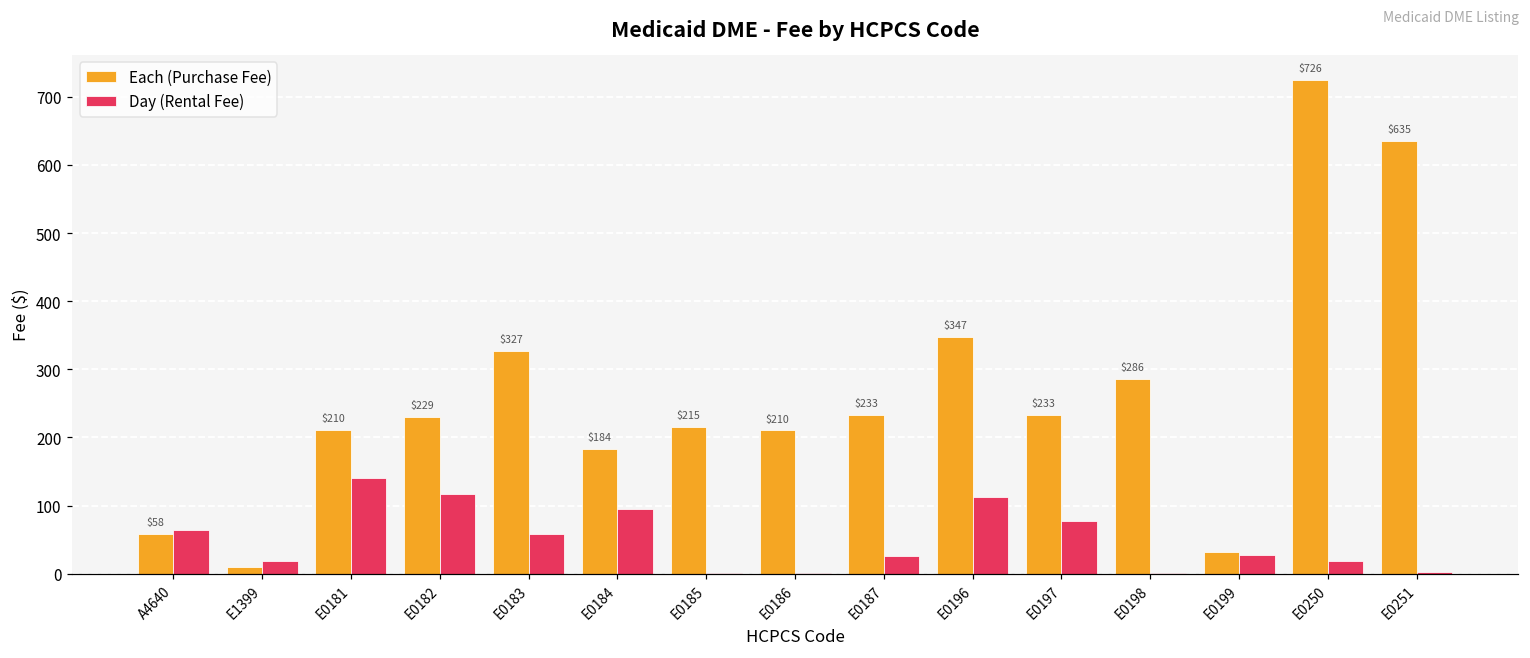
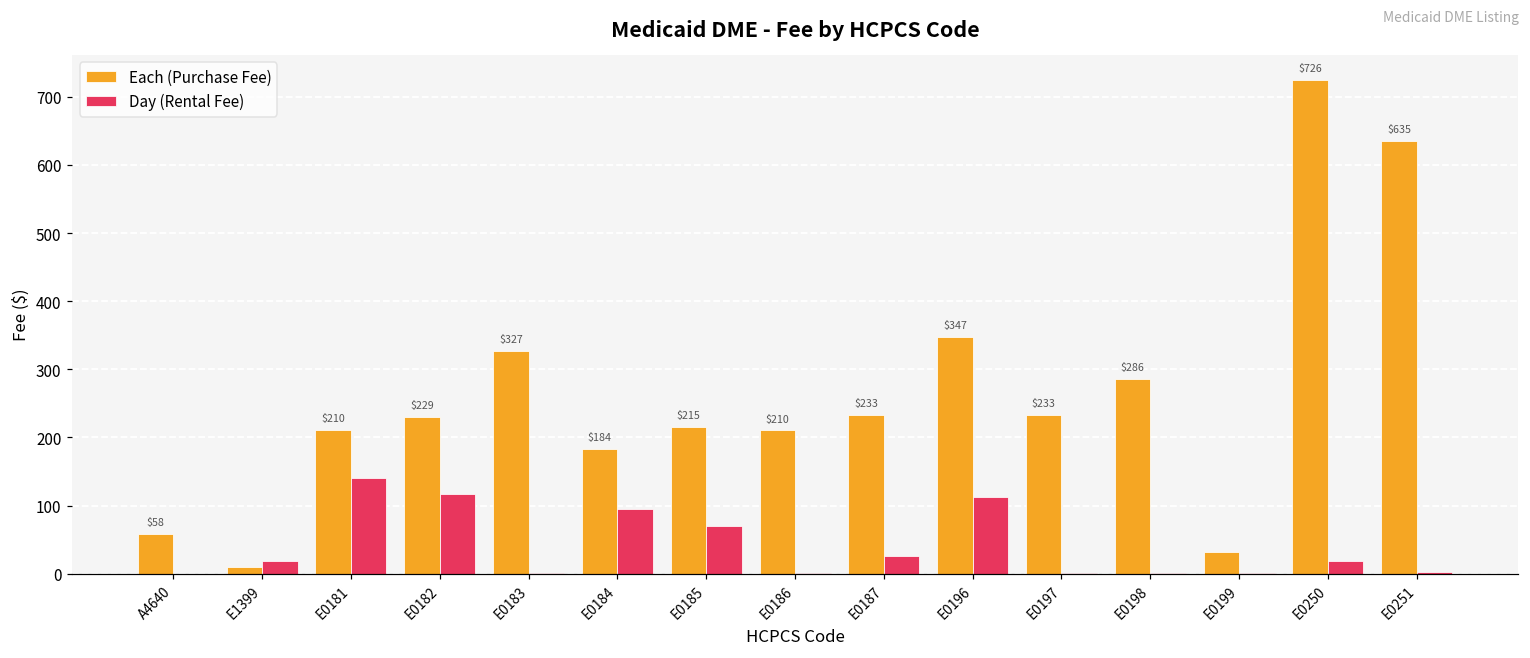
  {
    "Each (Purchase Fee)": {
      "A4640": "$58",
      "E0181": "$210",
      "E0182": "$229",
      "E0183": "$327",
      "E0184": "$184",
      "E0185": "$215",
      "E0186": "$210",
      "E0187": "$233",
      "E0196": "$347",
      "E0197": "$233",
      "E0198": "$286",
      "E0250": "$726",
      "E0251": "$635"
    },
    "Day (Rental Fee)": {
-     "A4640": "60",
+     "A4640": "0",
      "E1399": "20",
      "E0181": "140",
      "E0182": "120",
-     "E0183": "60",
+     "E0183": "0",
      "E0184": "90",
-     "E0185": "0",
+     "E0185": "70",
      "E0187": "30",
      "E0196": "110",
-     "E0197": "80",
-     "E0199": "30",
+     "E0197": "0",
+     "E0199": "0",
      "E0250": "20"
    }
  }
